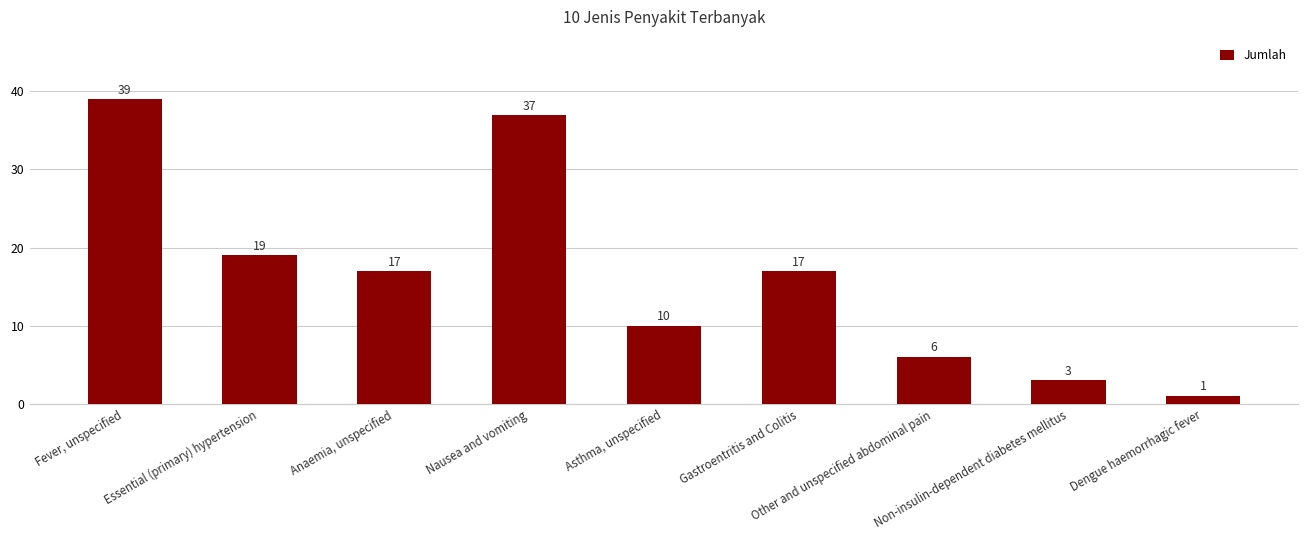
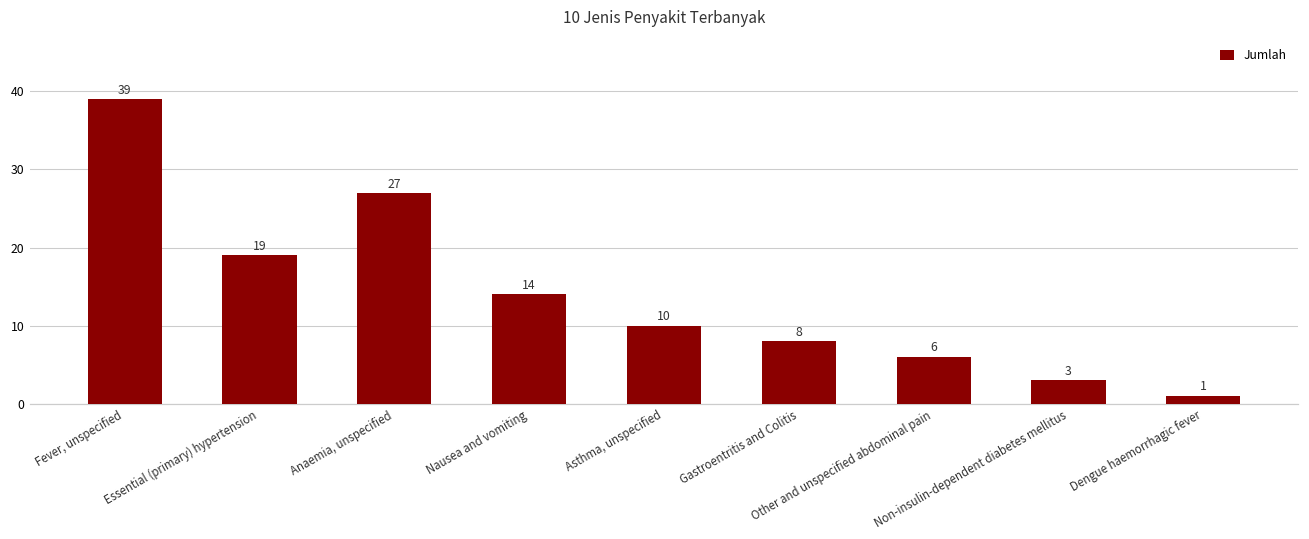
  {
    "Fever, unspecified": 39,
    "Essential (primary) hypertension": 19,
-   "Anaemia, unspecified": 17,
-   "Nausea and vomiting": 37,
+   "Anaemia, unspecified": 27,
+   "Nausea and vomiting": 14,
    "Asthma, unspecified": 10,
-   "Gastroentritis and Colitis": 17,
+   "Gastroentritis and Colitis": 8,
    "Other and unspecified abdominal pain": 6,
    "Non-insulin-dependent diabetes mellitus": 3,
    "Dengue haemorrhagic fever": 1
  }
